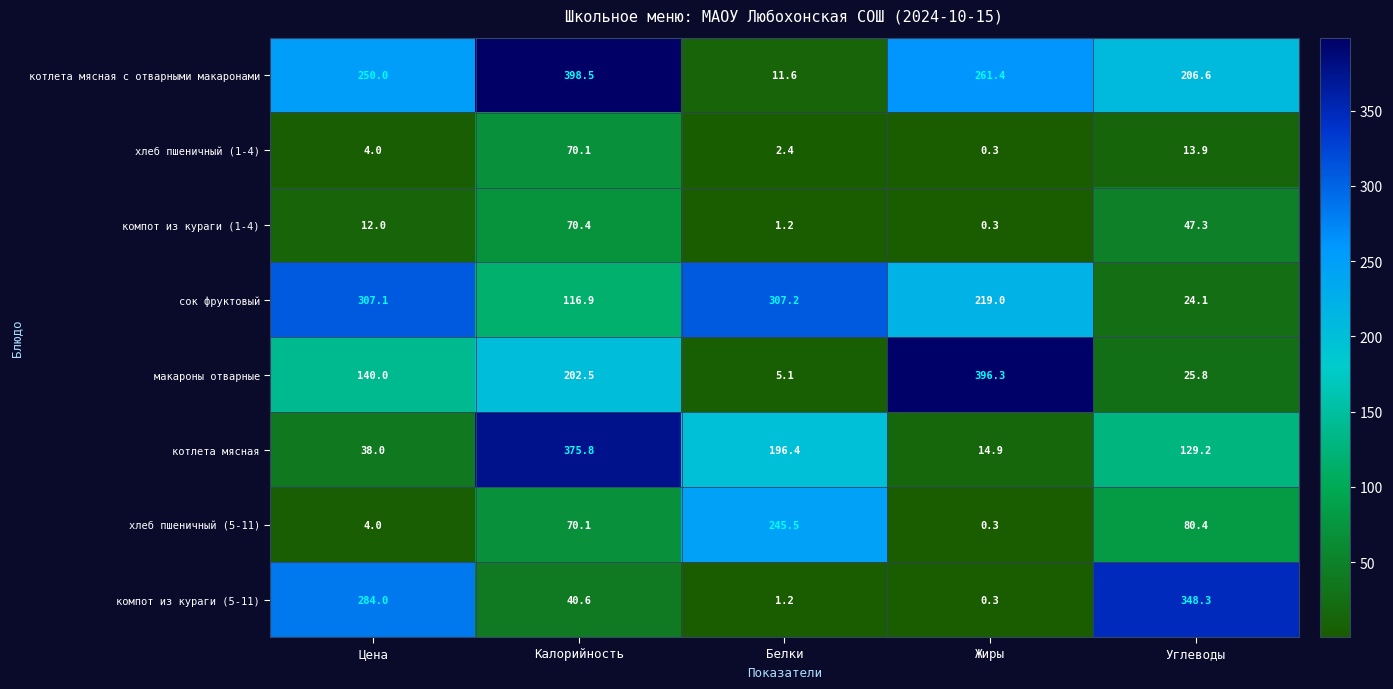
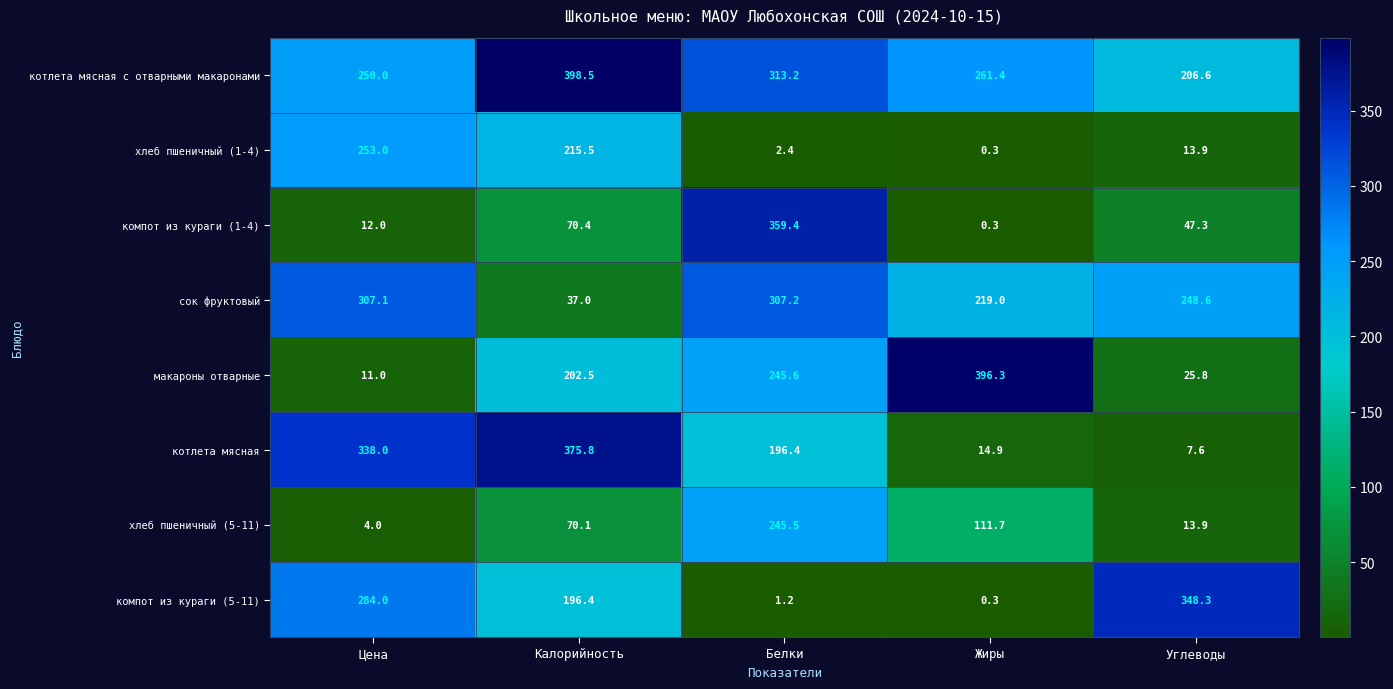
  {
    "котлета мясная с отварными макаронами": {
      "Цена": 250.0,
      "Калорийность": 398.5,
-     "Белки": 11.6,
+     "Белки": 313.2,
      "Жиры": 261.4,
      "Углеводы": 206.6
    },
    "хлеб пшеничный (1-4)": {
-     "Цена": 4.0,
-     "Калорийность": 70.1,
+     "Цена": 253.0,
+     "Калорийность": 215.5,
      "Белки": 2.4,
      "Жиры": 0.3,
      "Углеводы": 13.9
    },
    "компот из кураги (1-4)": {
      "Цена": 12.0,
      "Калорийность": 70.4,
-     "Белки": 1.2,
+     "Белки": 359.4,
      "Жиры": 0.3,
      "Углеводы": 47.3
    },
    "сок фруктовый": {
      "Цена": 307.1,
-     "Калорийность": 116.9,
+     "Калорийность": 37.0,
      "Белки": 307.2,
      "Жиры": 219.0,
-     "Углеводы": 24.1
+     "Углеводы": 248.6
    },
    "макароны отварные": {
-     "Цена": 140.0,
+     "Цена": 11.0,
      "Калорийность": 202.5,
-     "Белки": 5.1,
+     "Белки": 245.6,
      "Жиры": 396.3,
      "Углеводы": 25.8
    },
    "котлета мясная": {
-     "Цена": 38.0,
+     "Цена": 338.0,
      "Калорийность": 375.8,
      "Белки": 196.4,
      "Жиры": 14.9,
-     "Углеводы": 129.2
+     "Углеводы": 7.6
    },
    "хлеб пшеничный (5-11)": {
      "Цена": 4.0,
      "Калорийность": 70.1,
      "Белки": 245.5,
-     "Жиры": 0.3,
-     "Углеводы": 80.4
+     "Жиры": 111.7,
+     "Углеводы": 13.9
    },
    "компот из кураги (5-11)": {
      "Цена": 284.0,
-     "Калорийность": 40.6,
+     "Калорийность": 196.4,
      "Белки": 1.2,
      "Жиры": 0.3,
      "Углеводы": 348.3
    }
  }
